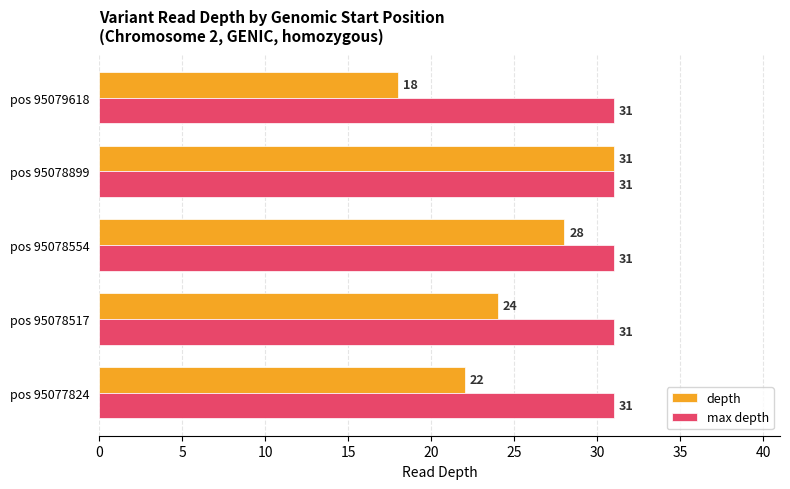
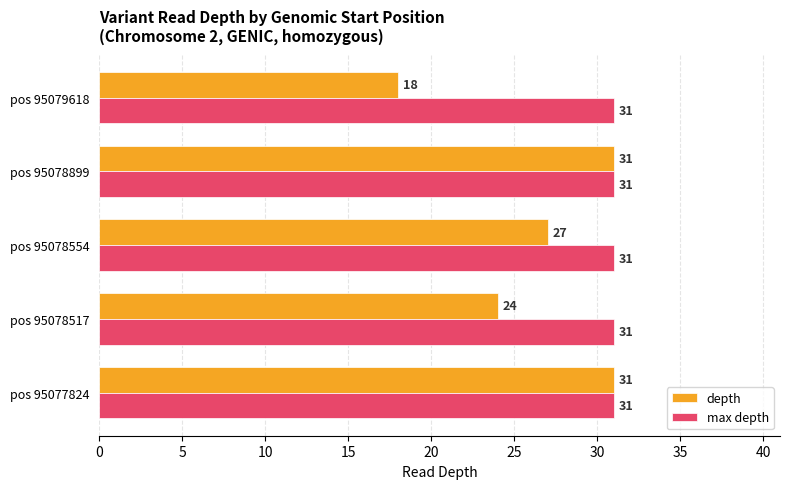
  {
    "depth": {
      "pos 95079618": 18,
      "pos 95078899": 31,
-     "pos 95078554": 28,
+     "pos 95078554": 27,
      "pos 95078517": 24,
-     "pos 95077824": 22
+     "pos 95077824": 31
    },
    "max depth": {
      "pos 95079618": 31,
      "pos 95078899": 31,
      "pos 95078554": 31,
      "pos 95078517": 31,
      "pos 95077824": 31
    }
  }
